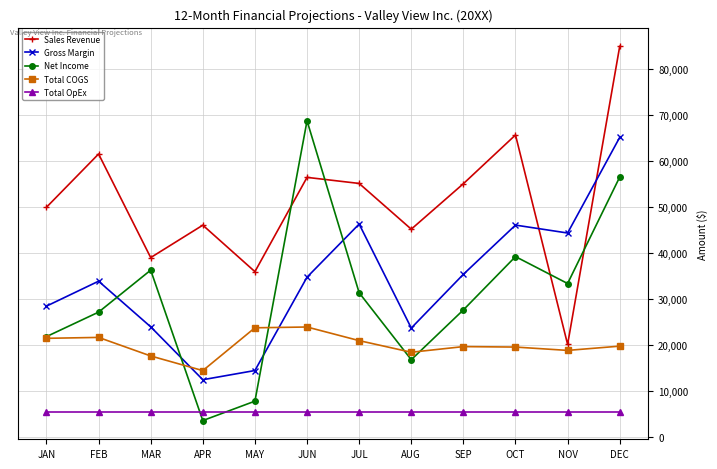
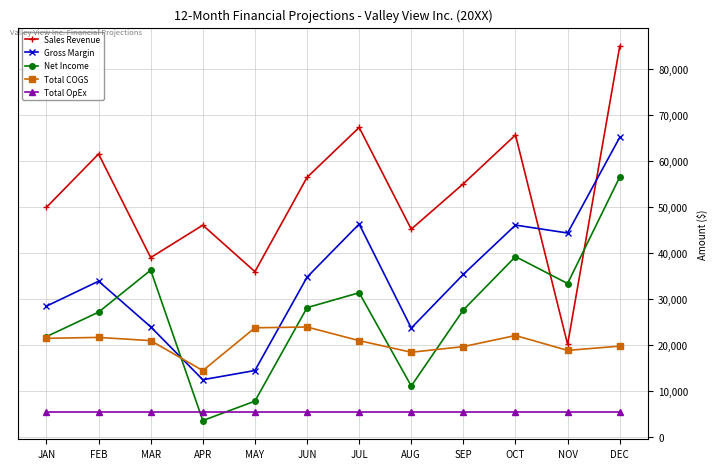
  {
    "Sales Revenue": {
      "JAN": "50,000",
      "FEB": "62,000",
      "MAR": "39,000",
      "APR": "46,000",
      "MAY": "36,000",
      "JUN": "57,000",
-     "JUL": "55,000",
+     "JUL": "67,000",
      "AUG": "45,000",
      "SEP": "55,000",
      "OCT": "66,000",
      "NOV": "20,000",
      "DEC": "85,000"
    },
    "Gross Margin": {
      "JAN": "29,000",
      "FEB": "34,000",
      "MAR": "24,000",
      "APR": "13,000",
      "MAY": "15,000",
      "JUN": "35,000",
      "JUL": "46,000",
      "AUG": "24,000",
      "SEP": "35,000",
      "OCT": "46,000",
      "NOV": "44,000",
      "DEC": "65,000"
    },
    "Net Income": {
      "FEB": "27,000",
      "MAR": "36,000",
      "APR": "4,000",
      "MAY": "8,000",
-     "JUN": "69,000",
+     "JUN": "28,000",
      "JUL": "31,000",
-     "AUG": "17,000",
+     "AUG": "11,000",
      "SEP": "28,000",
      "OCT": "39,000",
      "NOV": "33,000",
      "DEC": "57,000"
    },
    "Total COGS": {
      "FEB": "22,000",
-     "MAR": "18,000",
+     "MAR": "21,000",
      "APR": "14,000",
      "MAY": "24,000",
      "JUN": "24,000",
      "JUL": "21,000",
      "AUG": "18,000",
      "SEP": "20,000",
-     "OCT": "20,000",
+     "OCT": "22,000",
      "NOV": "19,000",
      "DEC": "20,000"
    },
    "Total OpEx": {
      "JAN": "5,000",
      "FEB": "5,000",
      "MAR": "5,000",
      "APR": "5,000",
      "MAY": "5,000",
      "JUN": "5,000",
      "JUL": "5,000",
      "AUG": "5,000",
      "SEP": "5,000",
      "OCT": "5,000",
      "NOV": "5,000",
      "DEC": "5,000"
    }
  }
